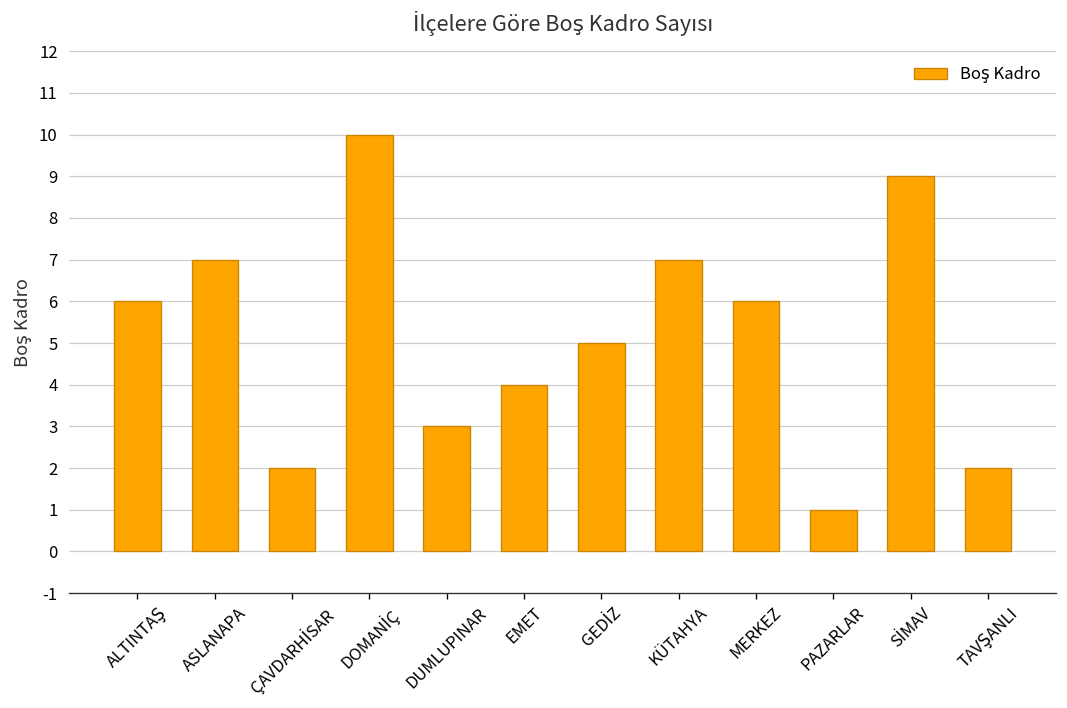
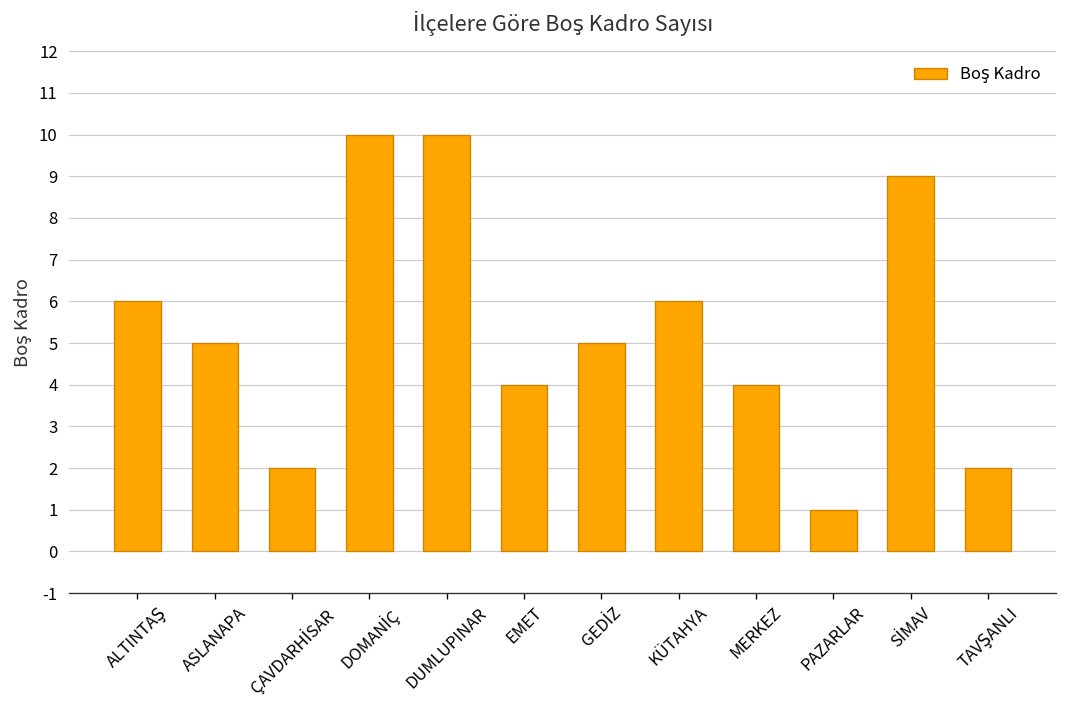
  {
    "ALTINTAŞ": 6,
-   "ASLANAPA": 7,
+   "ASLANAPA": 5,
    "ÇAVDARHİSAR": 2,
    "DOMANİÇ": 10,
-   "DUMLUPINAR": 3,
+   "DUMLUPINAR": 10,
    "EMET": 4,
    "GEDİZ": 5,
-   "KÜTAHYA": 7,
-   "MERKEZ": 6,
+   "KÜTAHYA": 6,
+   "MERKEZ": 4,
    "PAZARLAR": 1,
    "SİMAV": 9,
    "TAVŞANLI": 2
  }
